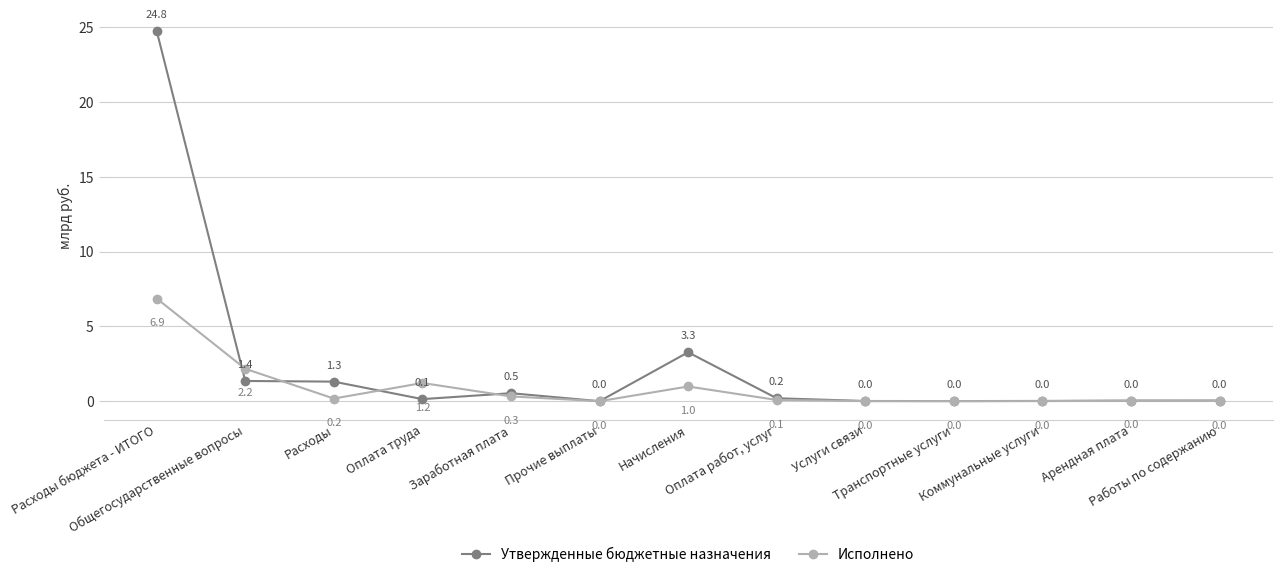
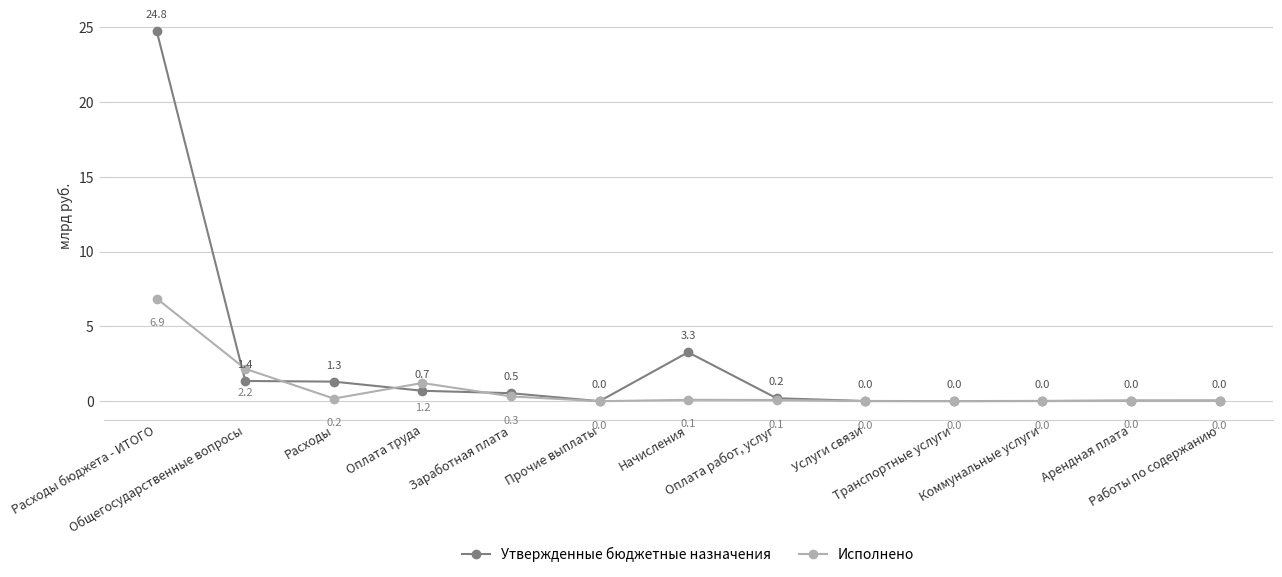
  {
    "Утвержденные бюджетные назначения": {
      "Расходы бюджета - ИТОГО": 24.8,
      "Расходы": 1.3,
-     "Оплата труда": 0.1,
+     "Оплата труда": 0.7,
      "Заработная плата": 0.5,
      "Начисления": 3.3
    },
    "Исполнено": {
      "Расходы бюджета - ИТОГО": 6.9,
      "Общегосударственные вопросы": 2.2,
      "Расходы": 0.2,
      "Оплата труда": 1.2,
      "Заработная плата": 0.3,
-     "Начисления": 1.0
+     "Начисления": 0.1
    }
  }
